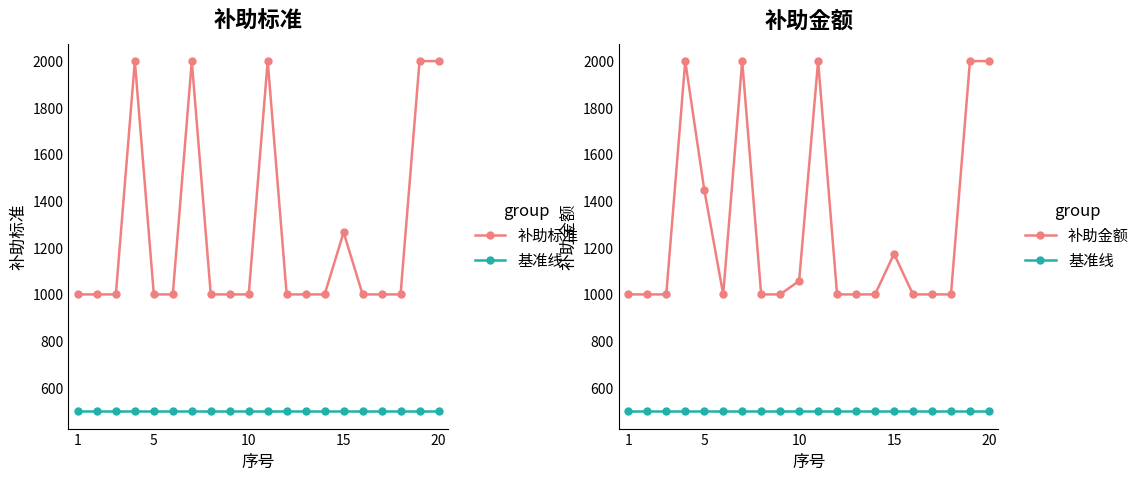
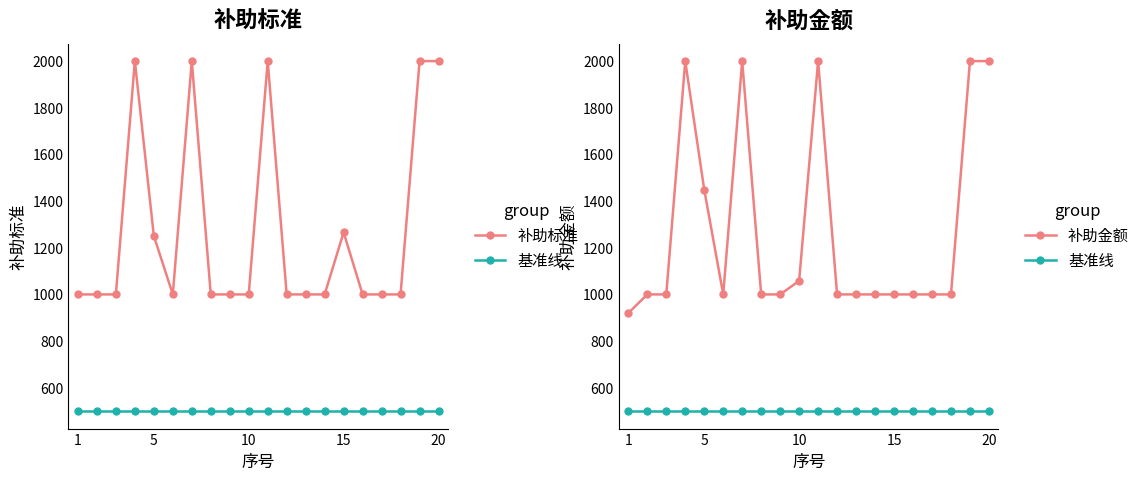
  {
    "补助标准": {
      "补助标准": {
        "1": 1000,
-       "5": 1000,
+       "5": 1250,
        "10": 1000,
        "15": 1270,
        "20": 2000
      },
      "基准线": {
        "1": 500,
        "5": 500,
        "10": 500,
        "15": 500,
        "20": 500
      }
    },
    "补助金额": {
      "补助金额": {
-       "1": 1000,
+       "1": 920,
        "5": 1450,
        "10": 1060,
-       "15": 1170,
+       "15": 1000,
        "20": 2000
      },
      "基准线": {
        "1": 500,
        "5": 500,
        "10": 500,
        "15": 500,
        "20": 500
      }
    }
  }
